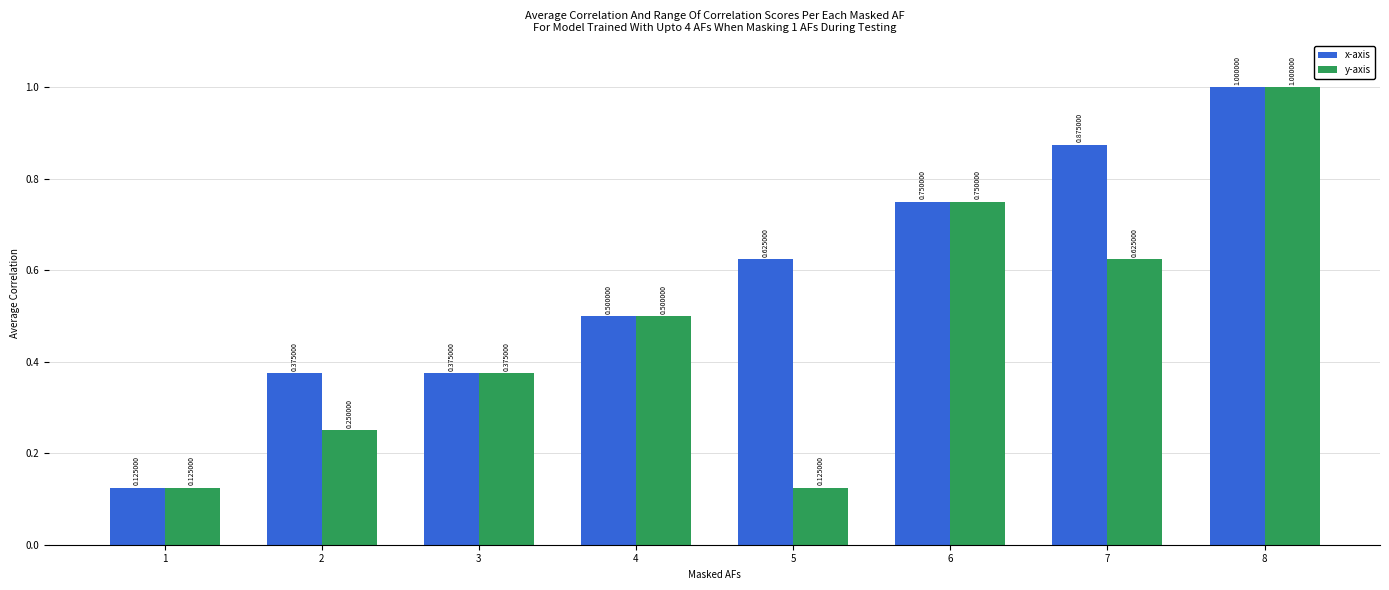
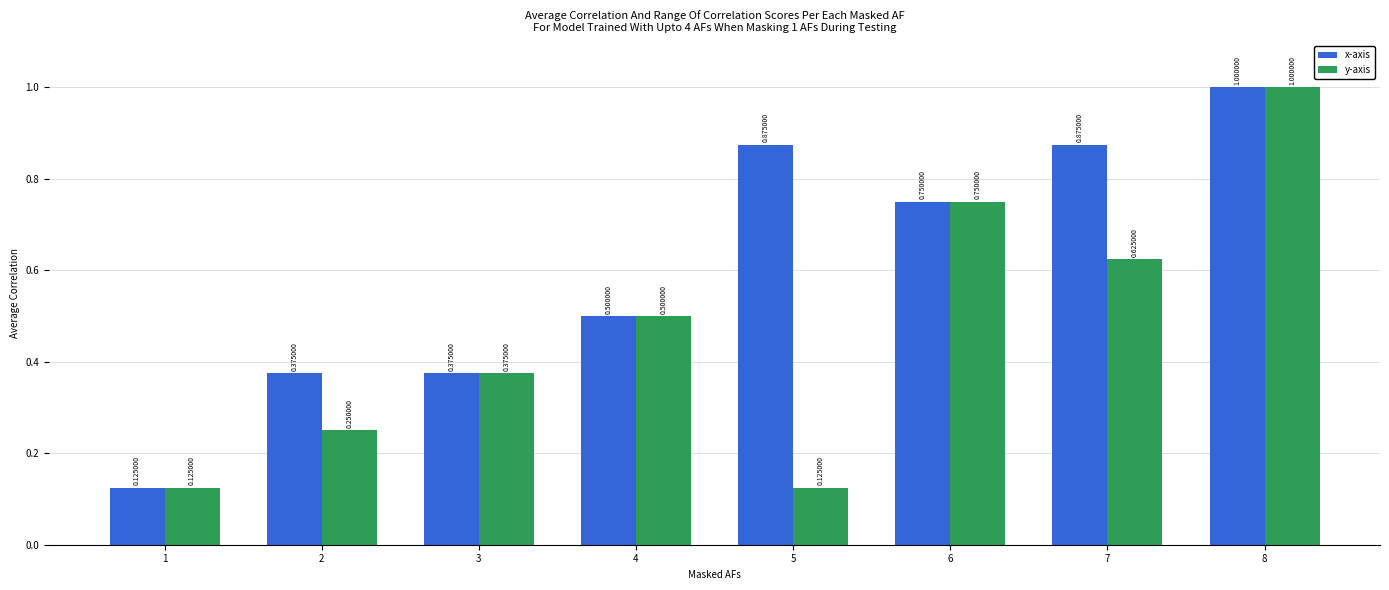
  {
    "x-axis": {
      "1": 0.125000,
      "2": 0.375000,
      "3": 0.375000,
      "4": 0.500000,
-     "5": 0.625000,
+     "5": 0.875000,
      "6": 0.750000,
      "7": 0.875000,
      "8": 1.000000
    },
    "y-axis": {
      "1": 0.125000,
      "2": 0.250000,
      "3": 0.375000,
      "4": 0.500000,
      "5": 0.125000,
      "6": 0.750000,
      "7": 0.625000,
      "8": 1.000000
    }
  }
